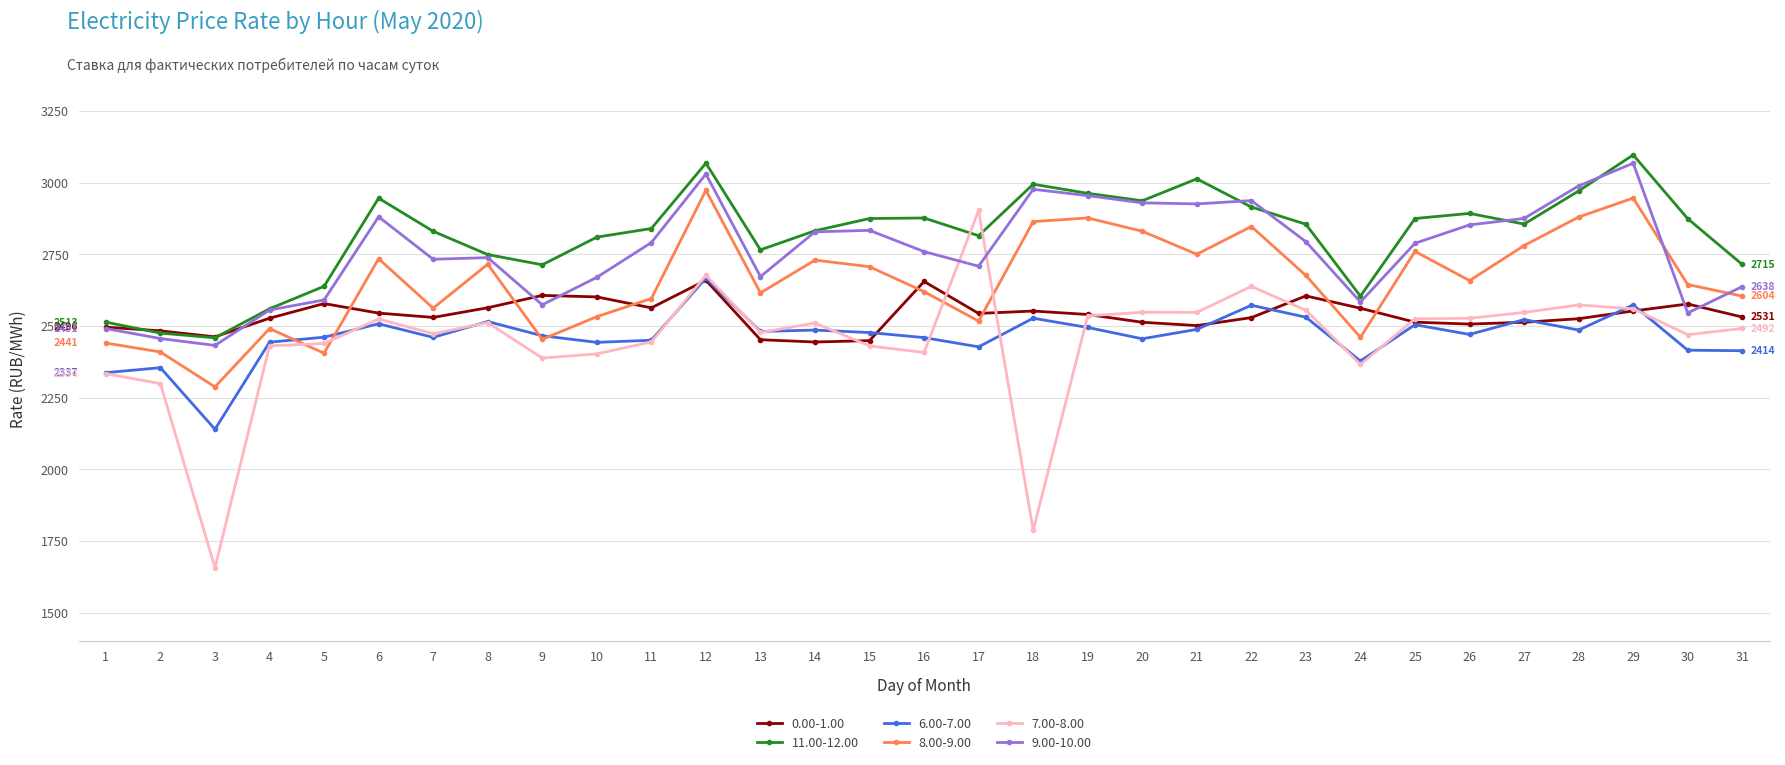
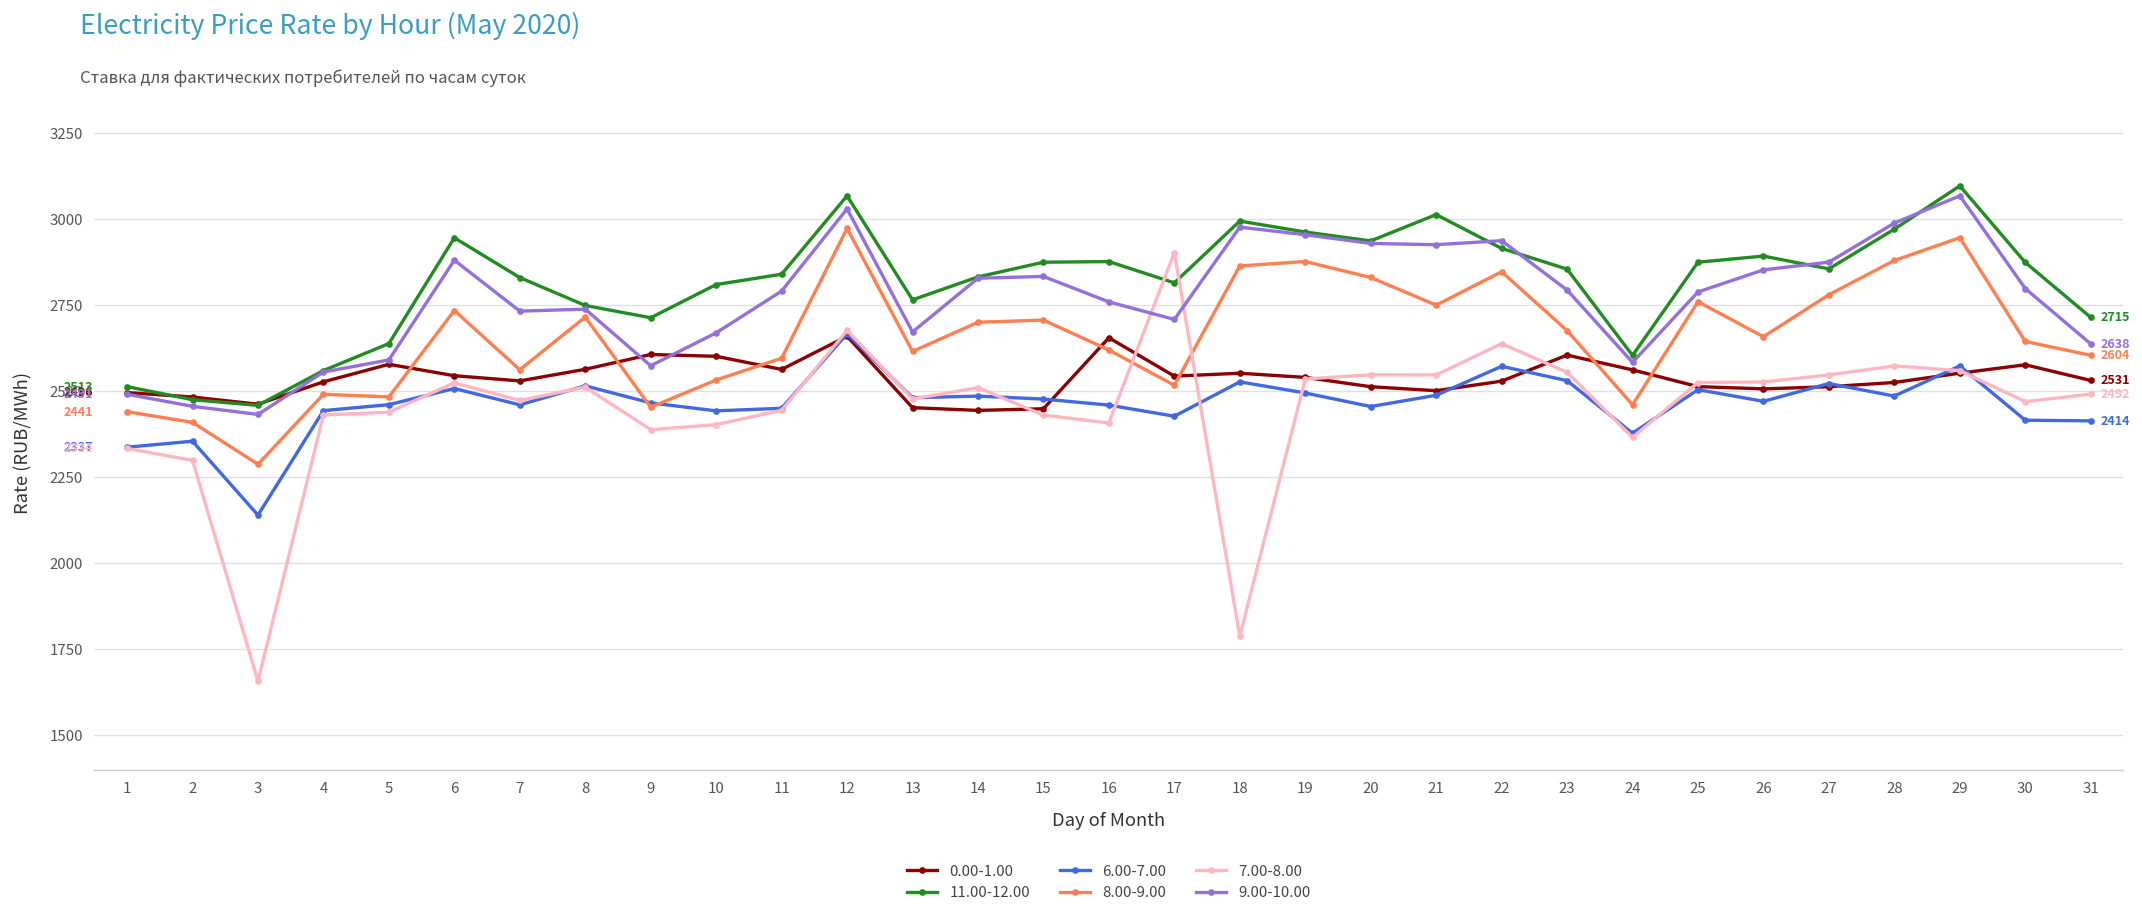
  {
    "0.00-1.00": {
      "31": 2531
    },
    "11.00-12.00": {
      "31": 2715
    },
    "6.00-7.00": {
      "31": 2414
    },
    "8.00-9.00": {
      "1": 2440,
      "2": 2410,
      "3": 2290,
      "4": 2490,
-     "5": 2410,
+     "5": 2480,
      "6": 2730,
      "7": 2560,
      "8": 2720,
      "9": 2450,
      "10": 2530,
      "11": 2600,
      "12": 2970,
      "13": 2620,
-     "14": 2730,
+     "14": 2700,
      "15": 2710,
      "16": 2620,
      "17": 2520,
      "18": 2860,
      "19": 2880,
      "20": 2830,
      "21": 2750,
      "22": 2850,
      "23": 2680,
      "24": 2460,
      "25": 2760,
      "26": 2660,
      "27": 2780,
      "28": 2880,
      "29": 2950,
      "30": 2640
    },
    "7.00-8.00": {
      "31": 2492
    },
    "9.00-10.00": {
      "2": 2460,
      "3": 2430,
      "5": 2590,
      "6": 2880,
      "7": 2730,
      "8": 2740,
      "9": 2570,
      "10": 2670,
      "11": 2790,
      "12": 3030,
      "13": 2670,
      "15": 2830,
      "16": 2760,
      "17": 2710,
      "18": 2980,
      "21": 2930,
      "22": 2940,
      "23": 2790,
      "24": 2580,
      "25": 2790,
      "26": 2850,
      "27": 2880,
      "28": 2990,
      "29": 3070,
-     "30": 2550
+     "30": 2800
    }
  }
